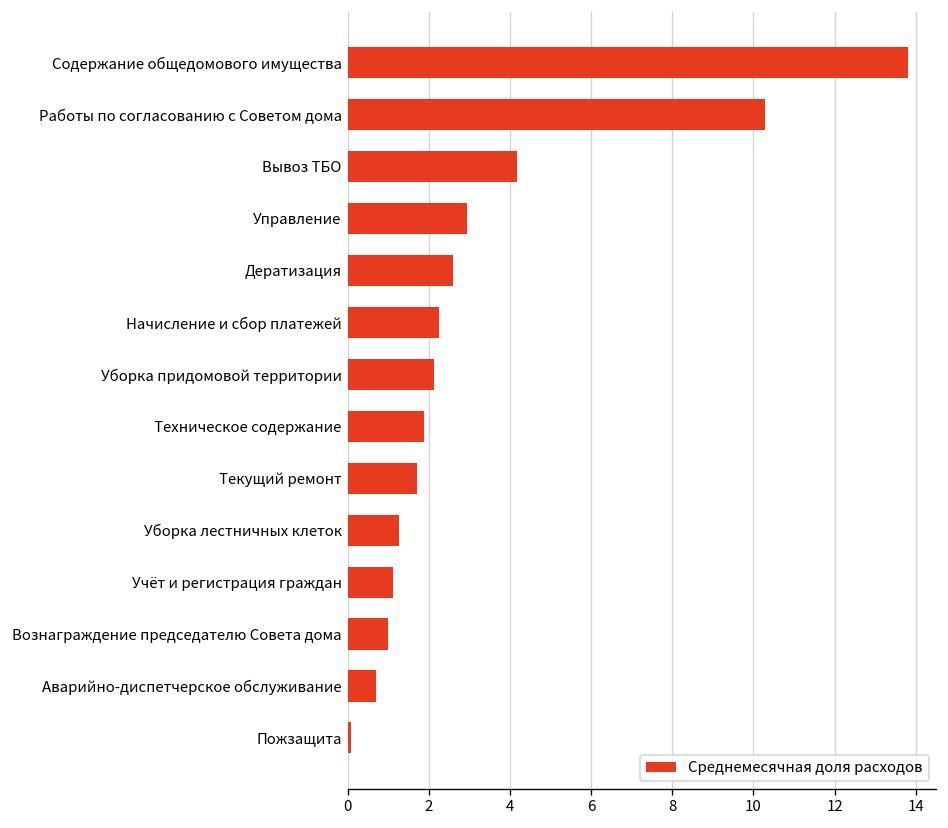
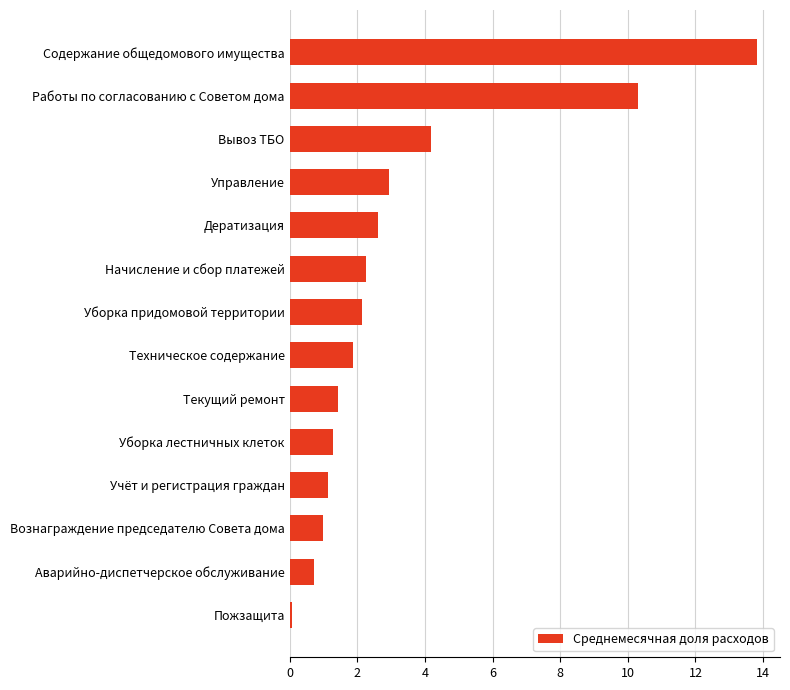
  {
    "Содержание общедомового имущества": 13.8,
    "Работы по согласованию с Советом дома": 10.3,
    "Вывоз ТБО": 4.2,
    "Управление": 2.9,
    "Дератизация": 2.6,
    "Начисление и сбор платежей": 2.3,
    "Уборка придомовой территории": 2.1,
    "Техническое содержание": 1.9,
-   "Текущий ремонт": 1.7,
+   "Текущий ремонт": 1.4,
    "Уборка лестничных клеток": 1.3,
    "Учёт и регистрация граждан": 1.1,
    "Вознаграждение председателю Совета дома": 1.0,
    "Аварийно-диспетчерское обслуживание": 0.7,
    "Пожзащита": 0.1
  }
